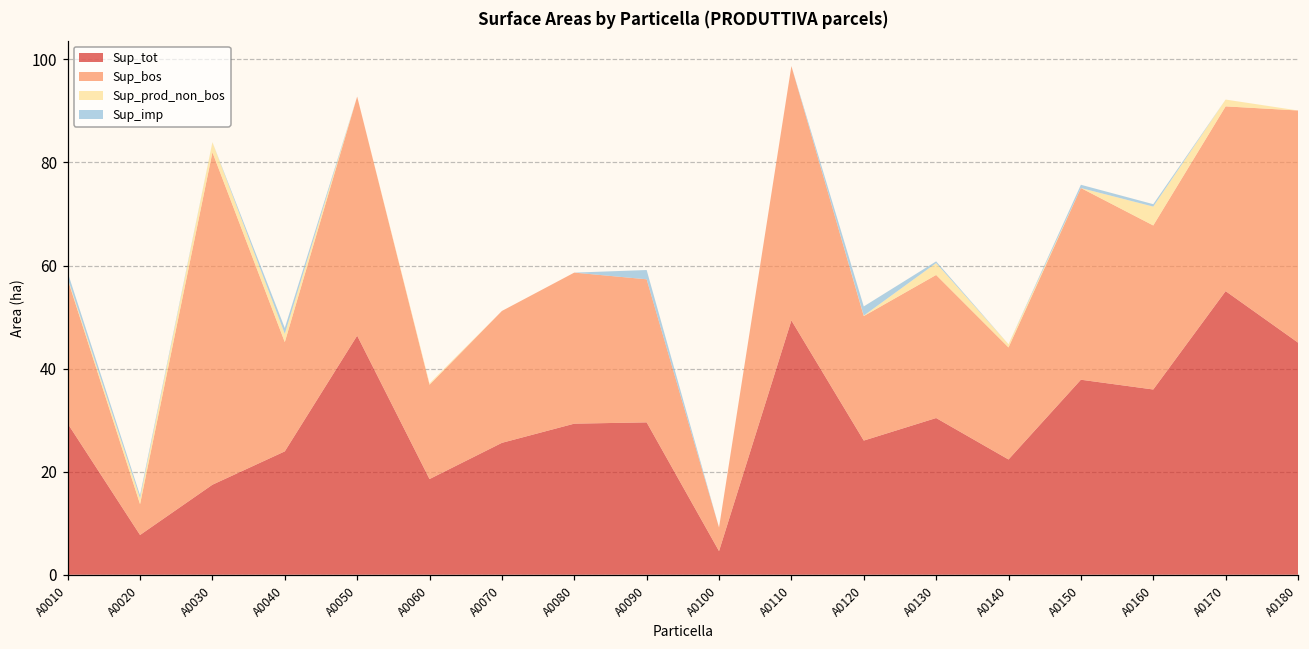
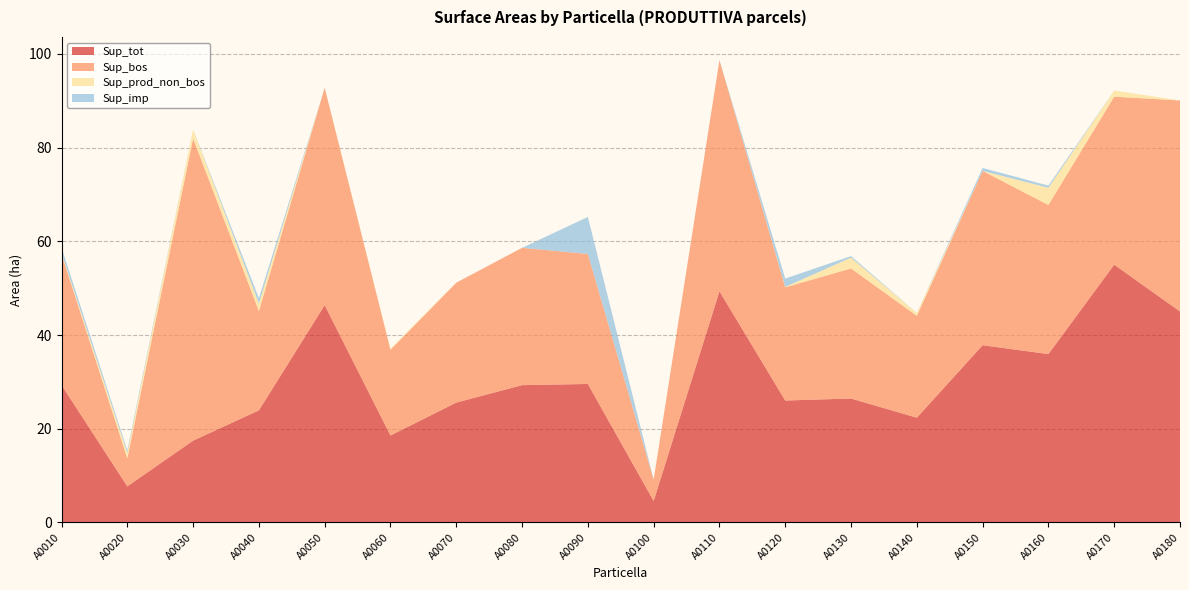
  {
    "Sup_tot": {
      "A0010": 29,
      "A0020": 8,
      "A0030": 17,
      "A0040": 24,
      "A0050": 46,
      "A0060": 19,
      "A0070": 26,
      "A0080": 29,
      "A0090": 30,
      "A0100": 5,
      "A0110": 49,
      "A0120": 26,
-     "A0130": 30,
+     "A0130": 26,
      "A0140": 22,
      "A0150": 38,
      "A0160": 36,
      "A0170": 55,
      "A0180": 45
    },
    "Sup_bos": {
      "A0020": 6,
      "A0030": 65,
      "A0040": 21,
      "A0130": 28,
      "A0140": 22,
      "A0160": 32,
      "A0170": 36
    },
    "Sup_prod_non_bos": {
      "A0020": 1,
      "A0040": 2
    },
    "Sup_imp": {
      "A0010": 1,
      "A0020": 1,
      "A0040": 1,
-     "A0090": 2,
+     "A0090": 8,
      "A0120": 2,
      "A0150": 1
    }
  }
